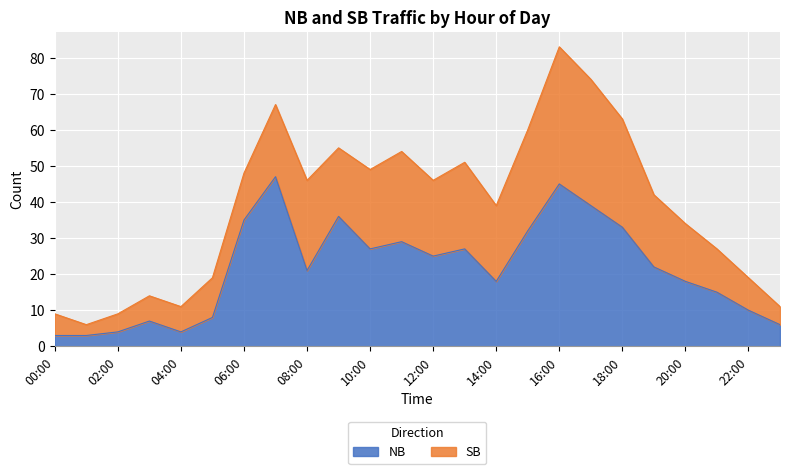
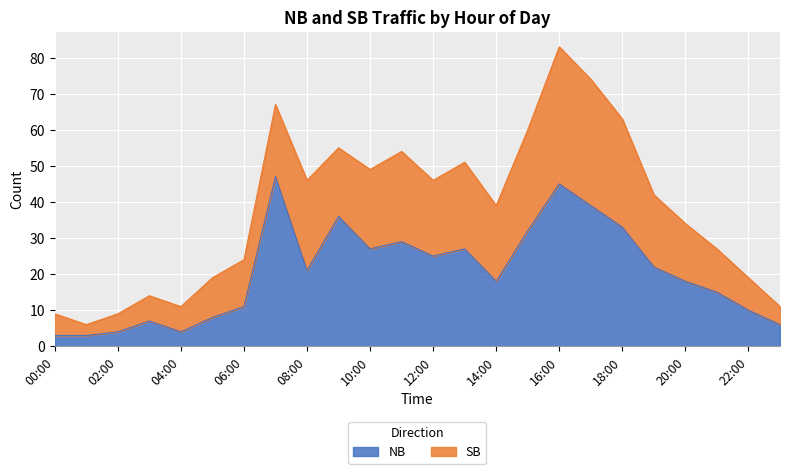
  {
    "NB": {
      "00:00": 3,
      "02:00": 4,
      "04:00": 4,
-     "06:00": 35,
+     "06:00": 11,
      "08:00": 21,
      "10:00": 27,
      "12:00": 25,
      "14:00": 18,
      "16:00": 45,
      "18:00": 33,
      "20:00": 18,
      "22:00": 10
    },
    "SB": {
      "00:00": 6,
      "02:00": 5,
      "04:00": 7,
      "06:00": 13,
      "08:00": 25,
      "10:00": 22,
      "12:00": 21,
      "14:00": 21,
      "16:00": 38,
      "18:00": 30,
      "20:00": 16,
      "22:00": 9
    }
  }
